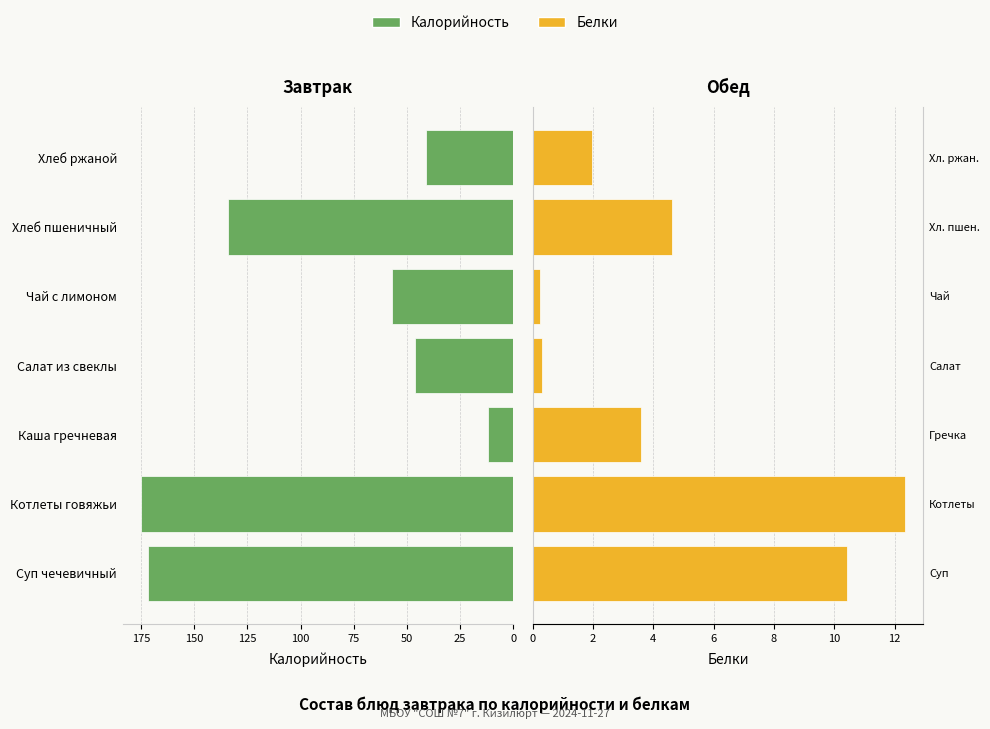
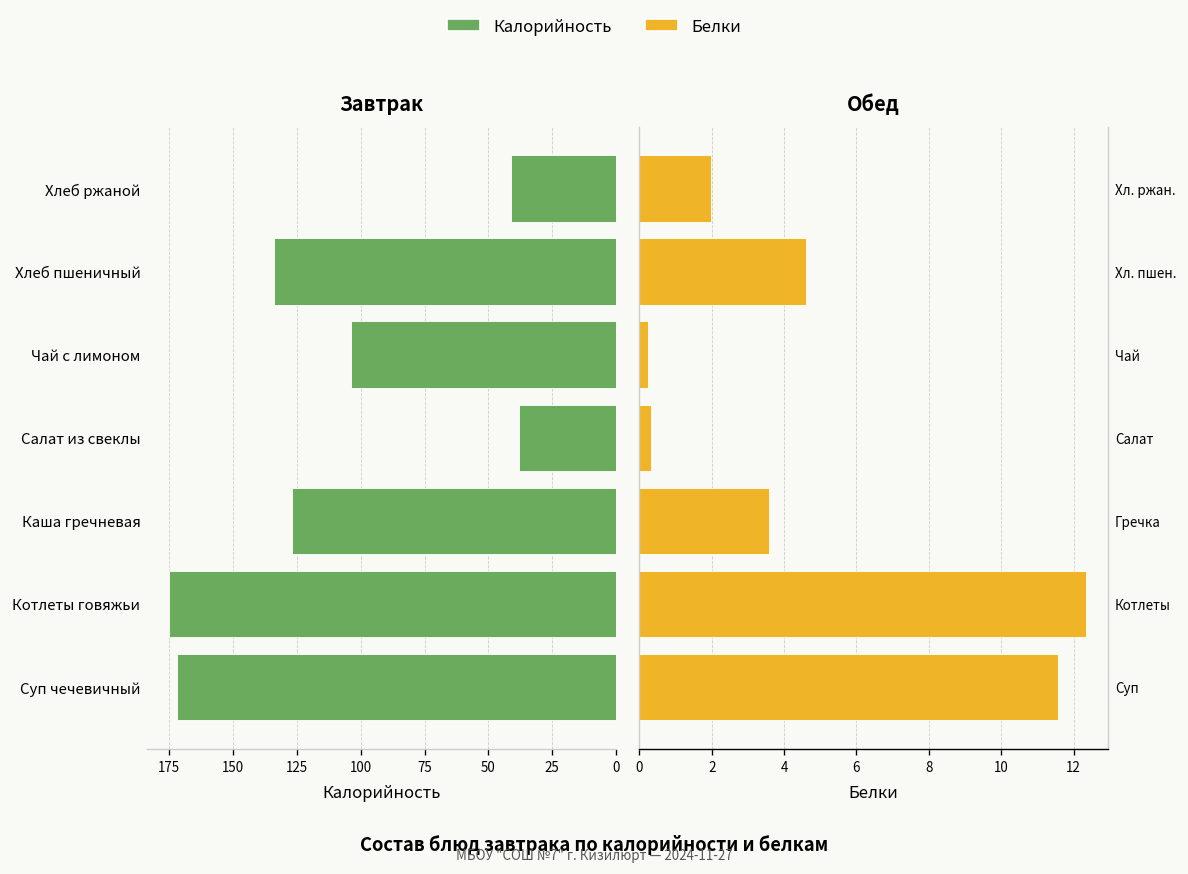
  {
    "Завтрак": {
      "Хлеб ржаной": 41,
      "Хлеб пшеничный": 134,
-     "Чай с лимоном": 57,
-     "Салат из свеклы": 46,
-     "Каша гречневая": 12,
+     "Чай с лимоном": 104,
+     "Салат из свеклы": 38,
+     "Каша гречневая": 127,
      "Котлеты говяжьи": 175,
      "Суп чечевичный": 172
    },
    "Обед": {
      "Хл. ржан.": 2.0,
      "Хл. пшен.": 4.6,
      "Чай": 0.2,
      "Салат": 0.3,
      "Гречка": 3.6,
      "Котлеты": 12.3,
-     "Суп": 10.4
+     "Суп": 11.6
    }
  }
